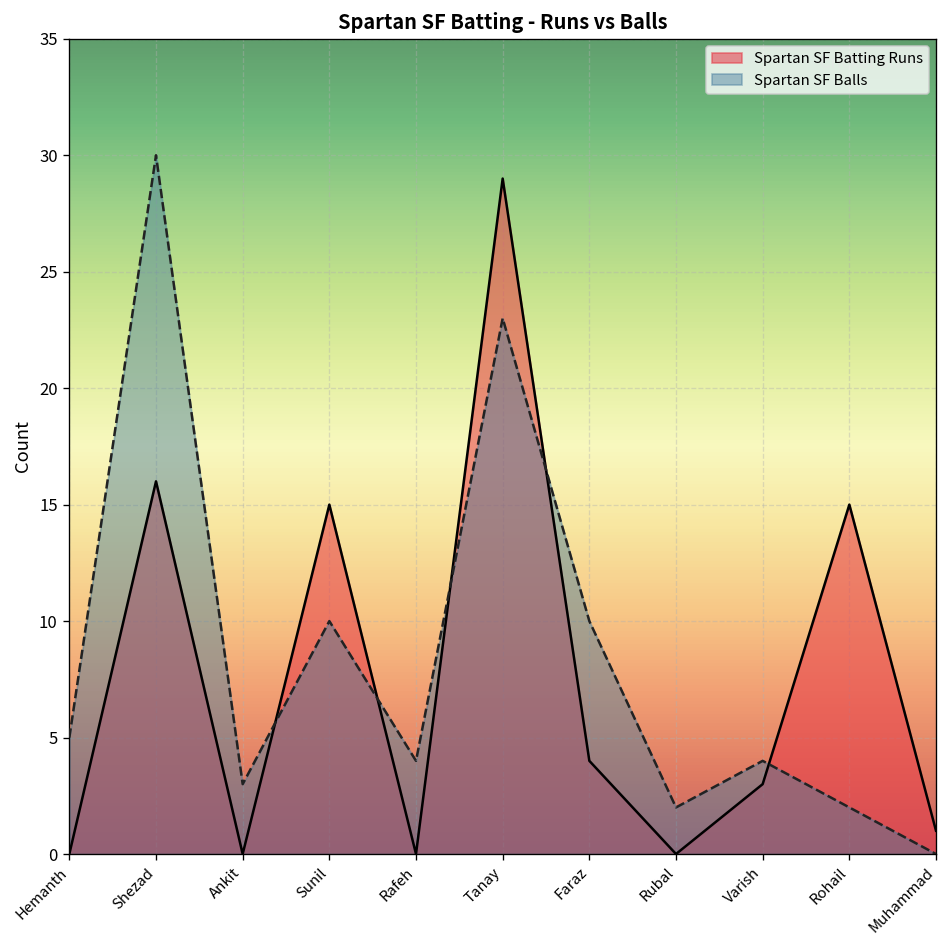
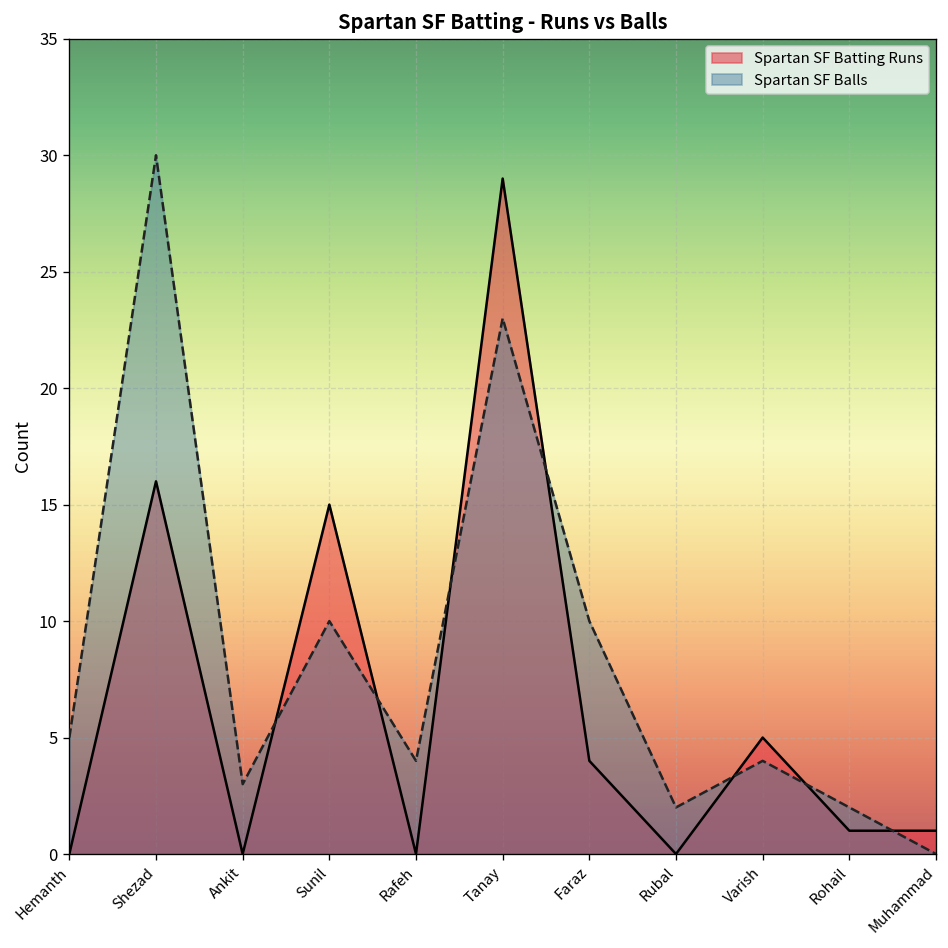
  {
    "Spartan SF Batting Runs": {
      "Hemanth": 0,
      "Shezad": 16,
      "Ankit": 0,
      "Sunil": 15,
      "Rafeh": 0,
      "Tanay": 29,
      "Faraz": 4,
      "Rubal": 0,
-     "Varish": 3,
-     "Rohail": 15,
+     "Varish": 5,
+     "Rohail": 1,
      "Muhammad": 1
    },
    "Spartan SF Balls": {
      "Hemanth": 5,
      "Shezad": 30,
      "Ankit": 3,
      "Sunil": 10,
      "Rafeh": 4,
      "Tanay": 23,
      "Faraz": 10,
      "Rubal": 2,
      "Varish": 4,
      "Rohail": 2,
      "Muhammad": 0
    }
  }
